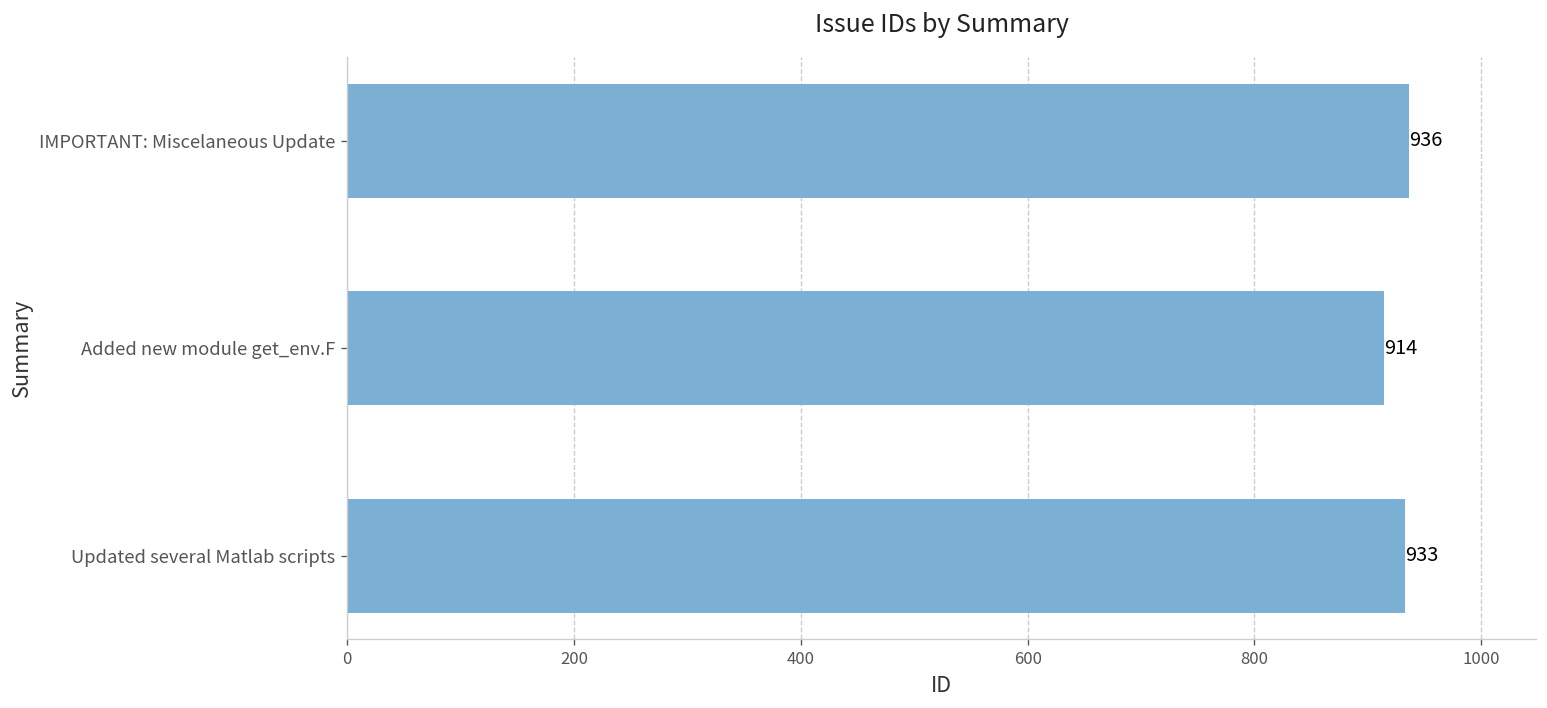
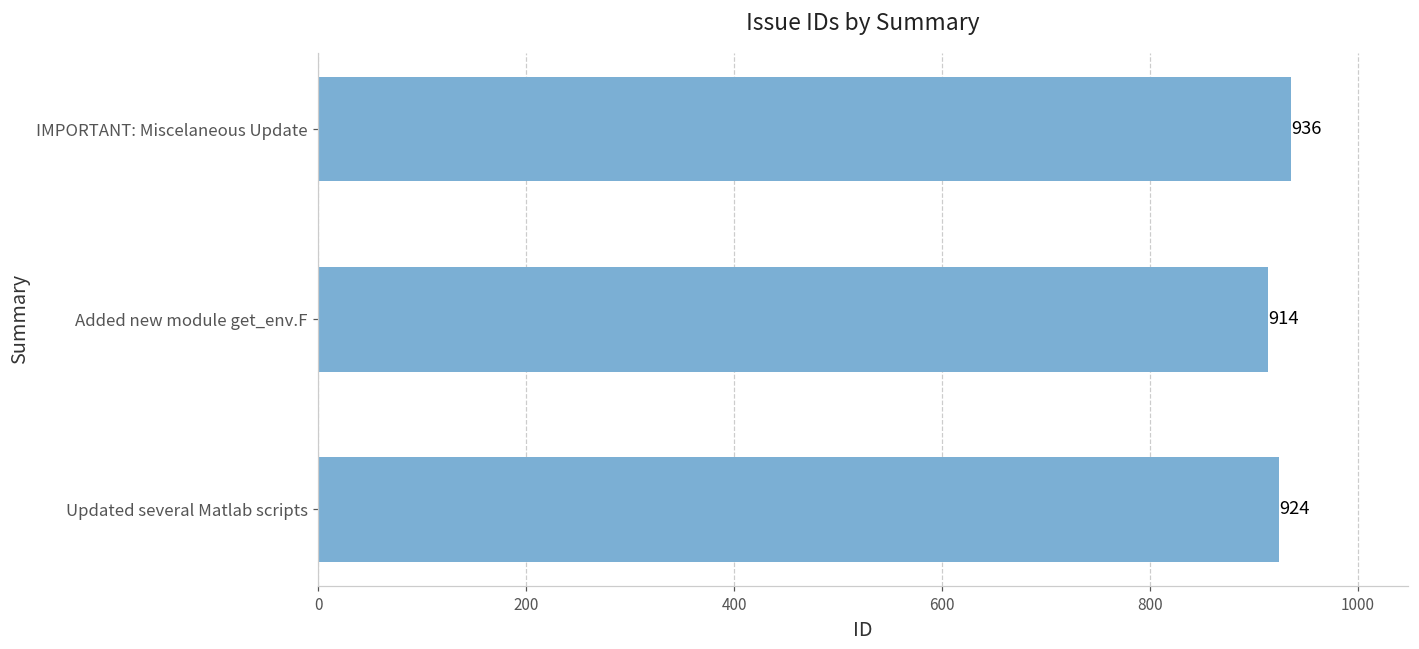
  {
    "IMPORTANT: Miscelaneous Update": 936,
    "Added new module get_env.F": 914,
-   "Updated several Matlab scripts": 933
+   "Updated several Matlab scripts": 924
  }
